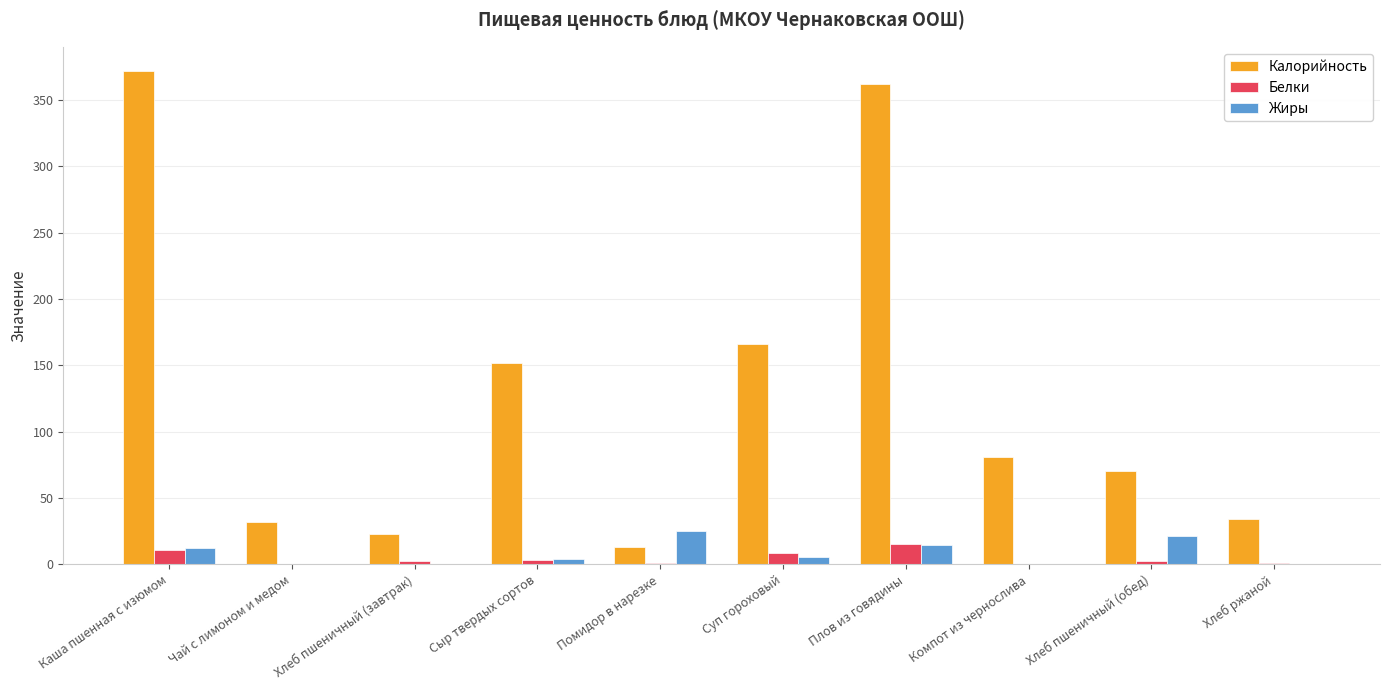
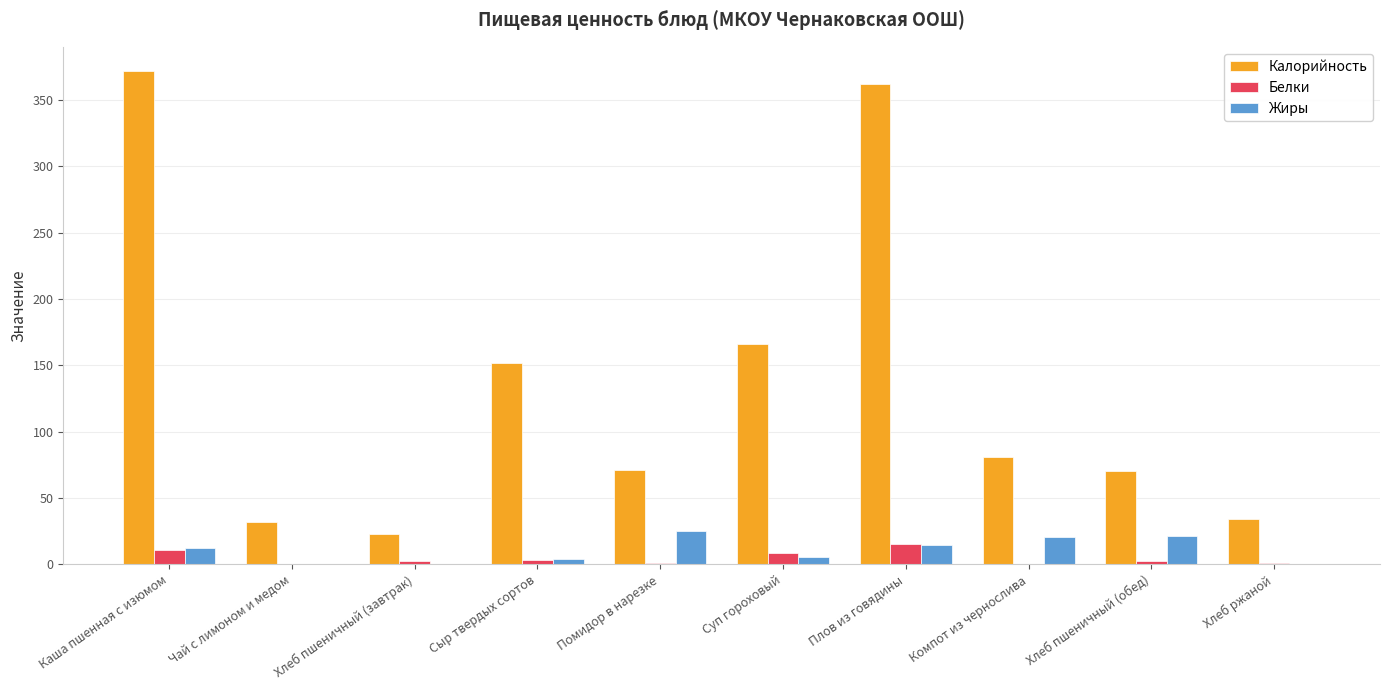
  {
    "Калорийность": {
      "Каша пшенная с изюмом": 372,
      "Чай с лимоном и медом": 32,
      "Хлеб пшеничный (завтрак)": 23,
      "Сыр твердых сортов": 152,
-     "Помидор в нарезке": 13,
+     "Помидор в нарезке": 72,
      "Суп гороховый": 166,
      "Плов из говядины": 362,
      "Компот из чернослива": 81,
      "Хлеб пшеничный (обед)": 70,
      "Хлеб ржаной": 34
    },
    "Белки": {
      "Каша пшенная с изюмом": 11,
      "Хлеб пшеничный (завтрак)": 2,
      "Сыр твердых сортов": 4,
      "Суп гороховый": 8,
      "Плов из говядины": 15,
      "Хлеб пшеничный (обед)": 2
    },
    "Жиры": {
      "Каша пшенная с изюмом": 13,
      "Сыр твердых сортов": 4,
      "Помидор в нарезке": 25,
      "Суп гороховый": 6,
      "Плов из говядины": 15,
-     "Компот из чернослива": 0,
+     "Компот из чернослива": 20,
      "Хлеб пшеничный (обед)": 21
    }
  }
